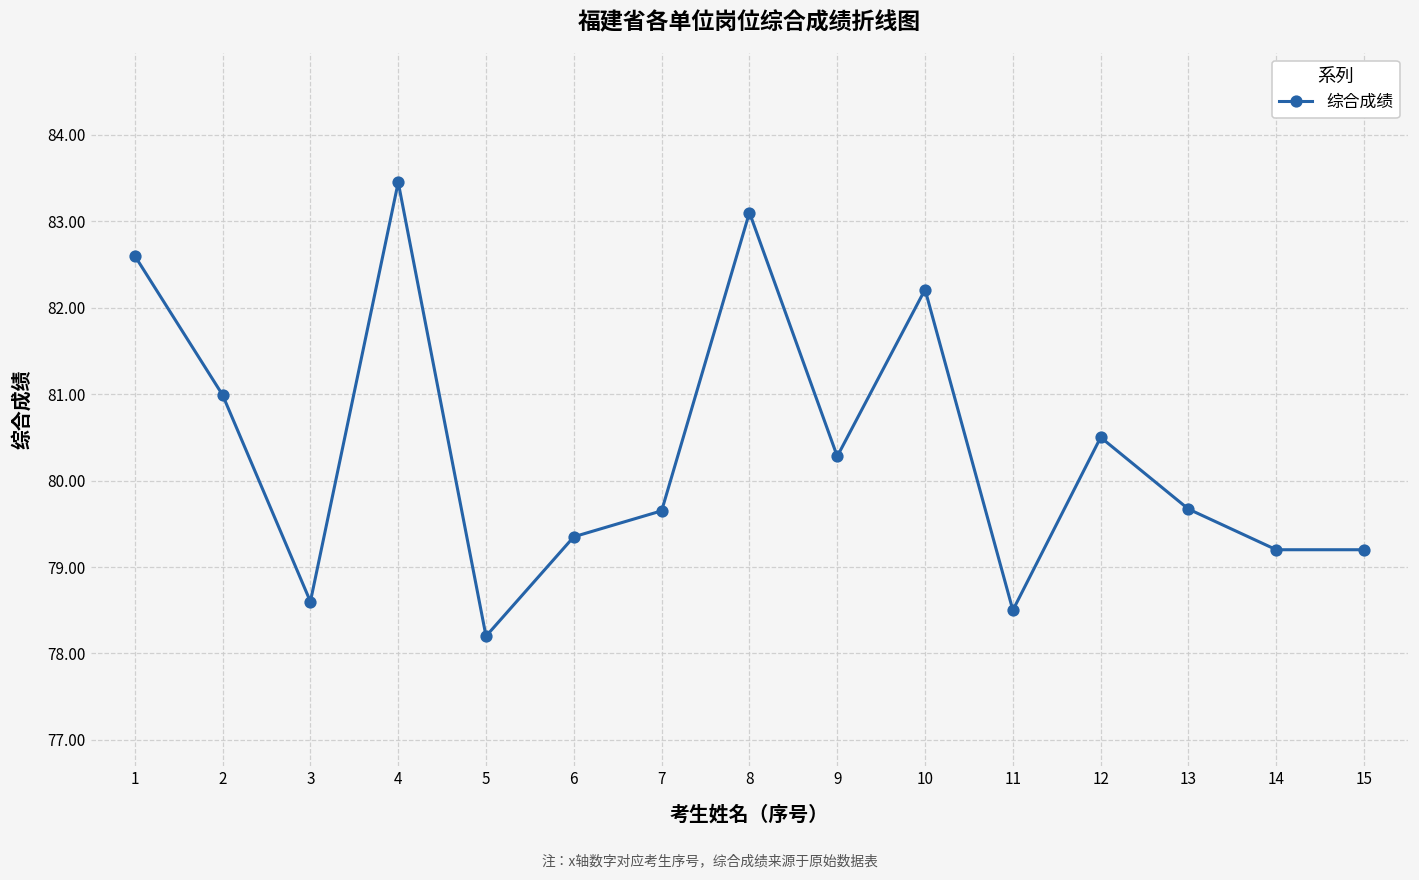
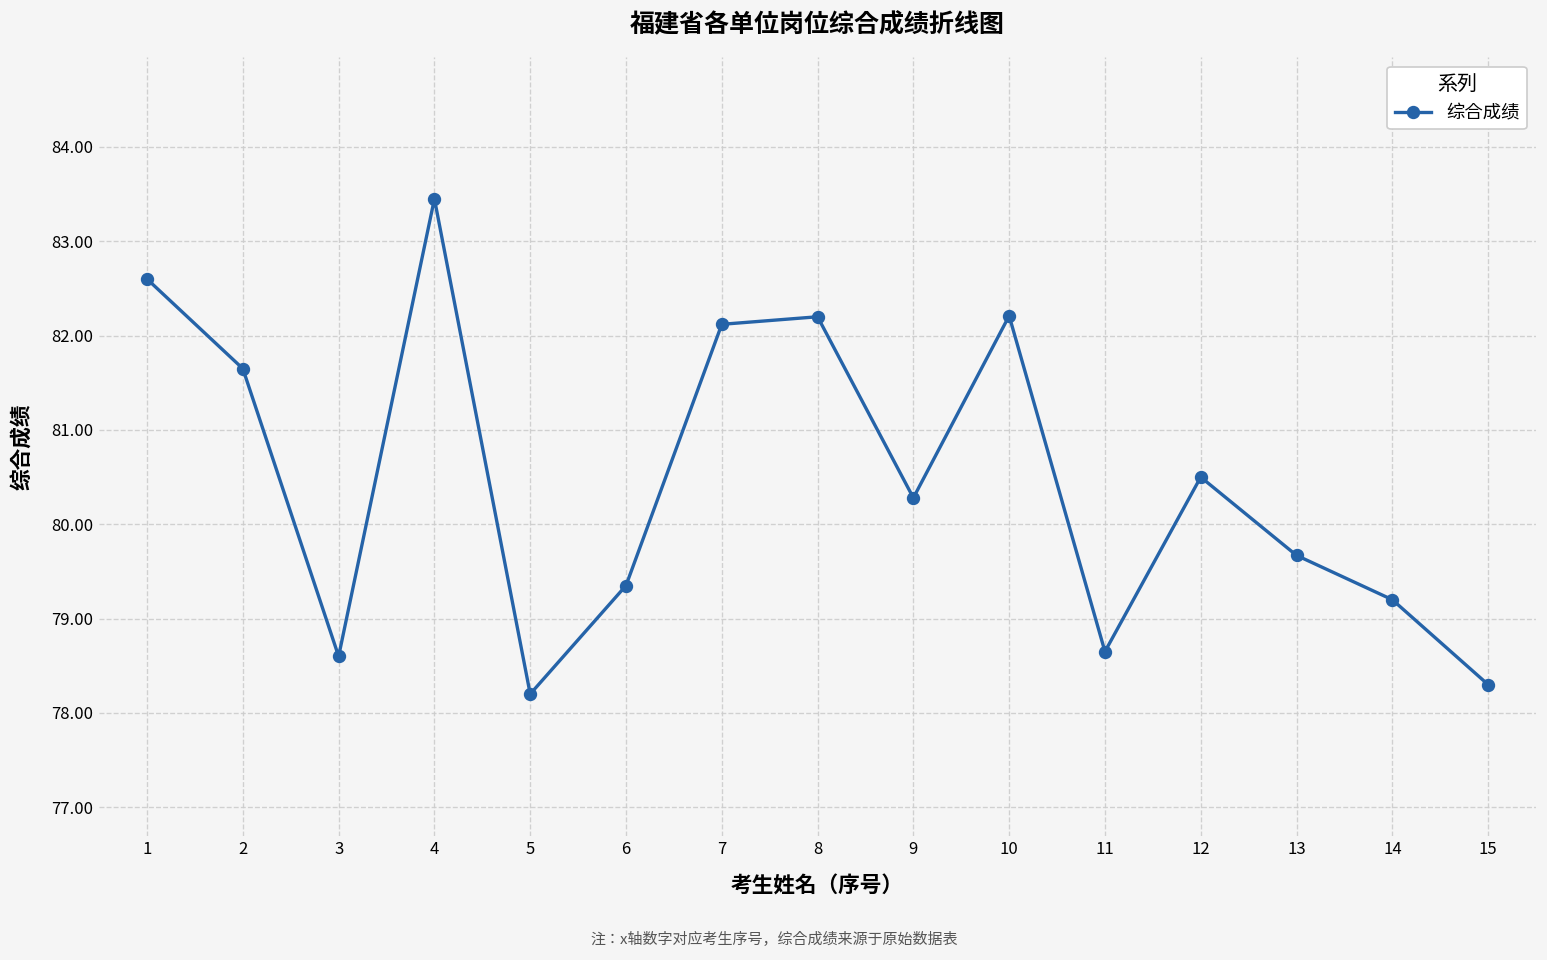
  {
    "1": 82.6,
-   "2": 81.0,
+   "2": 81.7,
    "3": 78.6,
    "4": 83.5,
    "5": 78.2,
    "6": 79.4,
-   "7": 79.7,
-   "8": 83.1,
+   "7": 82.1,
+   "8": 82.2,
    "9": 80.3,
    "10": 82.2,
-   "11": 78.5,
+   "11": 78.7,
    "12": 80.5,
    "13": 79.7,
    "14": 79.2,
-   "15": 79.2
+   "15": 78.3
  }
